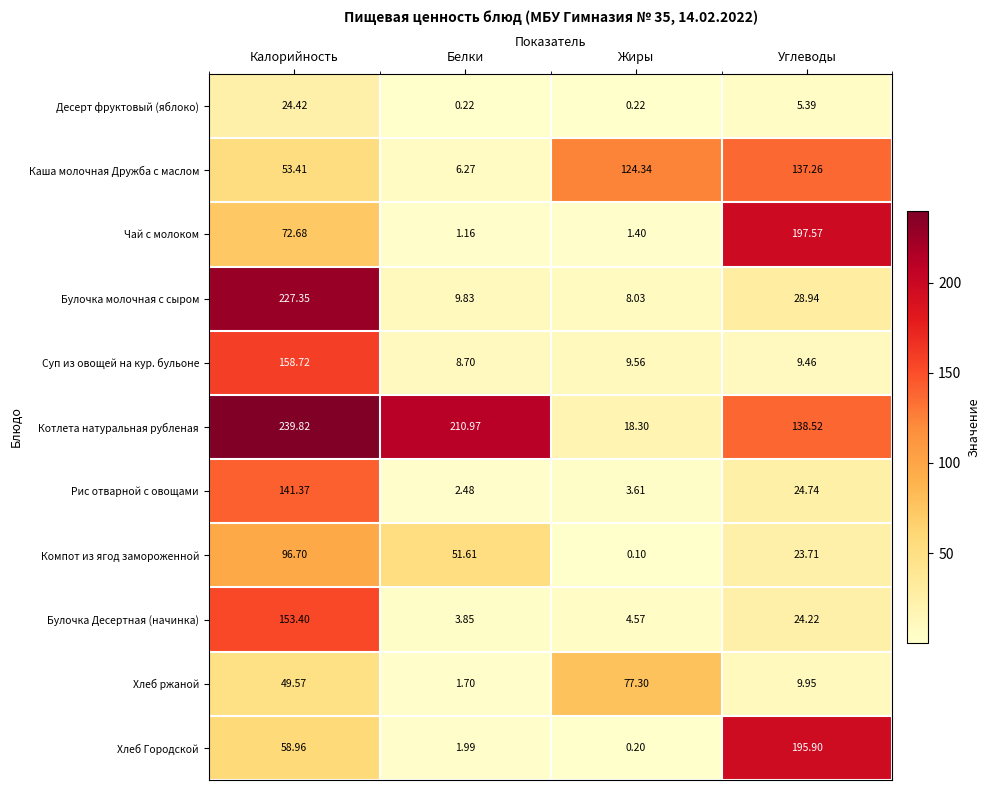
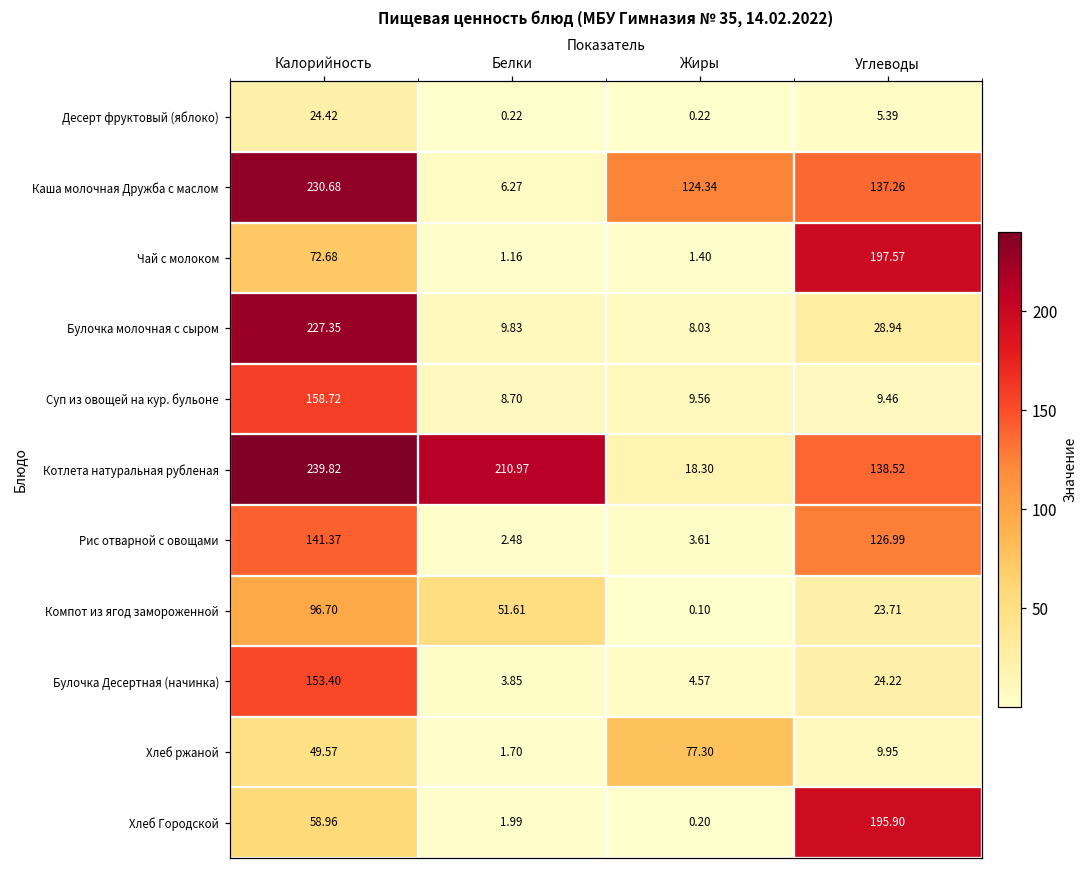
  {
    "Десерт фруктовый (яблоко)": {
      "Калорийность": 24.42,
      "Белки": 0.22,
      "Жиры": 0.22,
      "Углеводы": 5.39
    },
    "Каша молочная Дружба с маслом": {
-     "Калорийность": 53.41,
+     "Калорийность": 230.68,
      "Белки": 6.27,
      "Жиры": 124.34,
      "Углеводы": 137.26
    },
    "Чай с молоком": {
      "Калорийность": 72.68,
      "Белки": 1.16,
      "Жиры": 1.40,
      "Углеводы": 197.57
    },
    "Булочка молочная с сыром": {
      "Калорийность": 227.35,
      "Белки": 9.83,
      "Жиры": 8.03,
      "Углеводы": 28.94
    },
    "Суп из овощей на кур. бульоне": {
      "Калорийность": 158.72,
      "Белки": 8.70,
      "Жиры": 9.56,
      "Углеводы": 9.46
    },
    "Котлета натуральная рубленая": {
      "Калорийность": 239.82,
      "Белки": 210.97,
      "Жиры": 18.30,
      "Углеводы": 138.52
    },
    "Рис отварной с овощами": {
      "Калорийность": 141.37,
      "Белки": 2.48,
      "Жиры": 3.61,
-     "Углеводы": 24.74
+     "Углеводы": 126.99
    },
    "Компот из ягод замороженной": {
      "Калорийность": 96.70,
      "Белки": 51.61,
      "Жиры": 0.10,
      "Углеводы": 23.71
    },
    "Булочка Десертная (начинка)": {
      "Калорийность": 153.40,
      "Белки": 3.85,
      "Жиры": 4.57,
      "Углеводы": 24.22
    },
    "Хлеб ржаной": {
      "Калорийность": 49.57,
      "Белки": 1.70,
      "Жиры": 77.30,
      "Углеводы": 9.95
    },
    "Хлеб Городской": {
      "Калорийность": 58.96,
      "Белки": 1.99,
      "Жиры": 0.20,
      "Углеводы": 195.90
    }
  }
